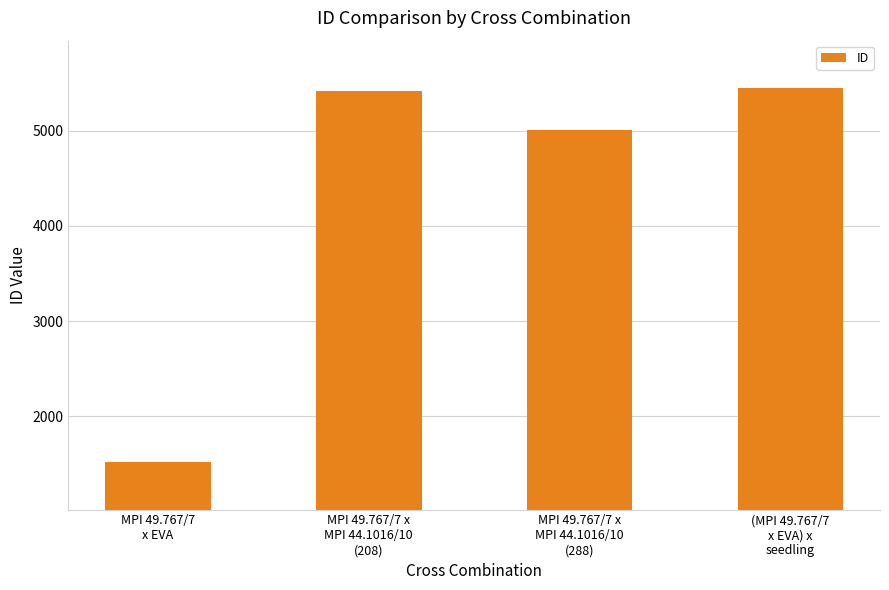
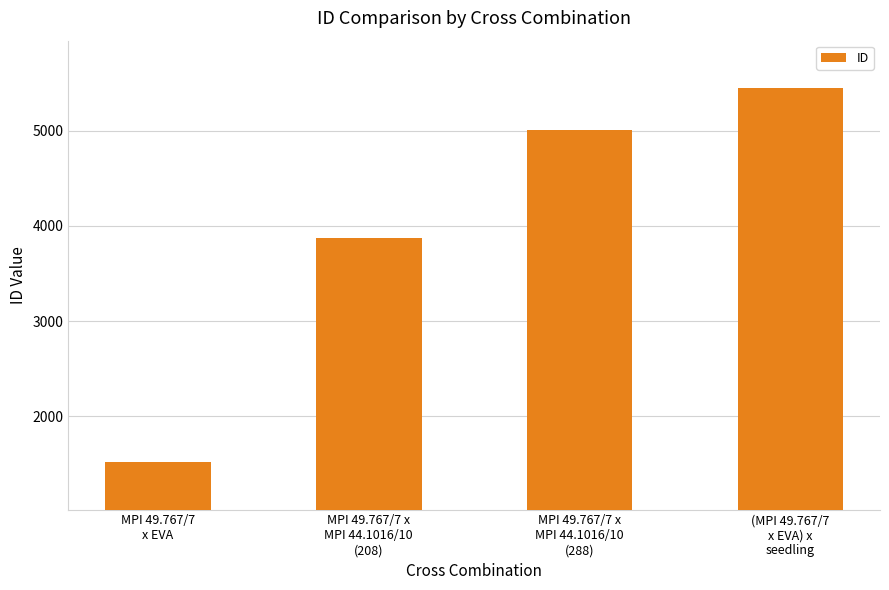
  {
    "MPI 49.767/7 x EVA": 1500,
-   "MPI 49.767/7 x MPI 44.1016/10 (208)": 5400,
+   "MPI 49.767/7 x MPI 44.1016/10 (208)": 3900,
    "MPI 49.767/7 x MPI 44.1016/10 (288)": 5000,
    "(MPI 49.767/7 x EVA) x seedling": 5400
  }
